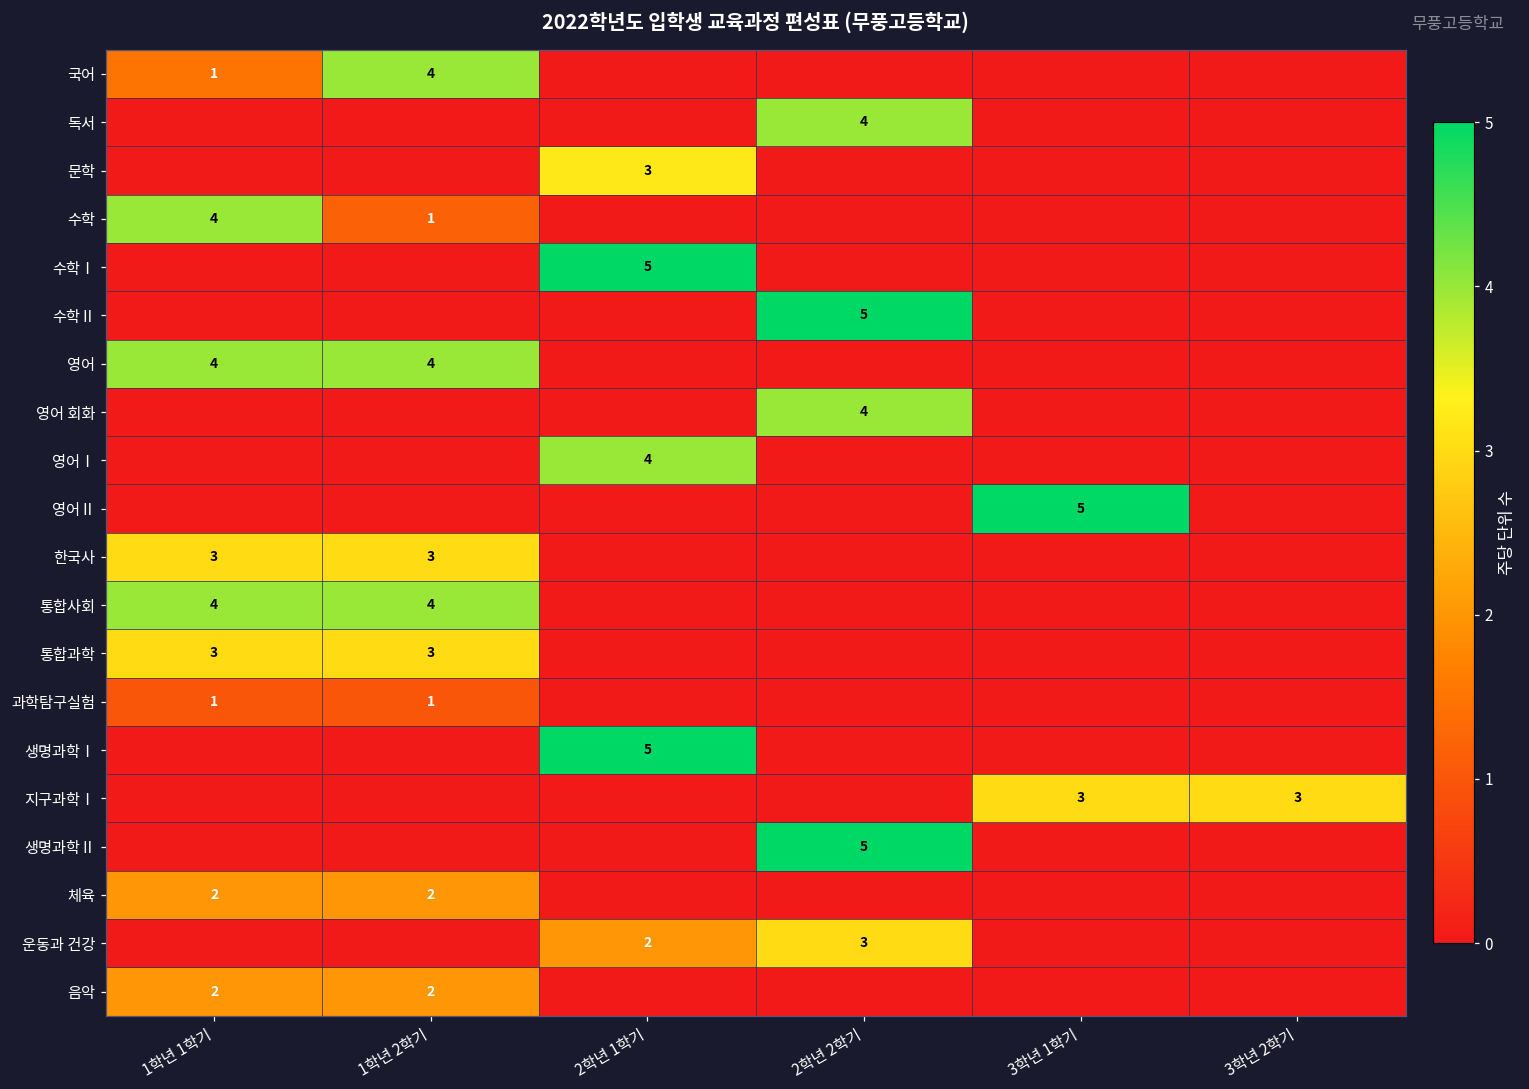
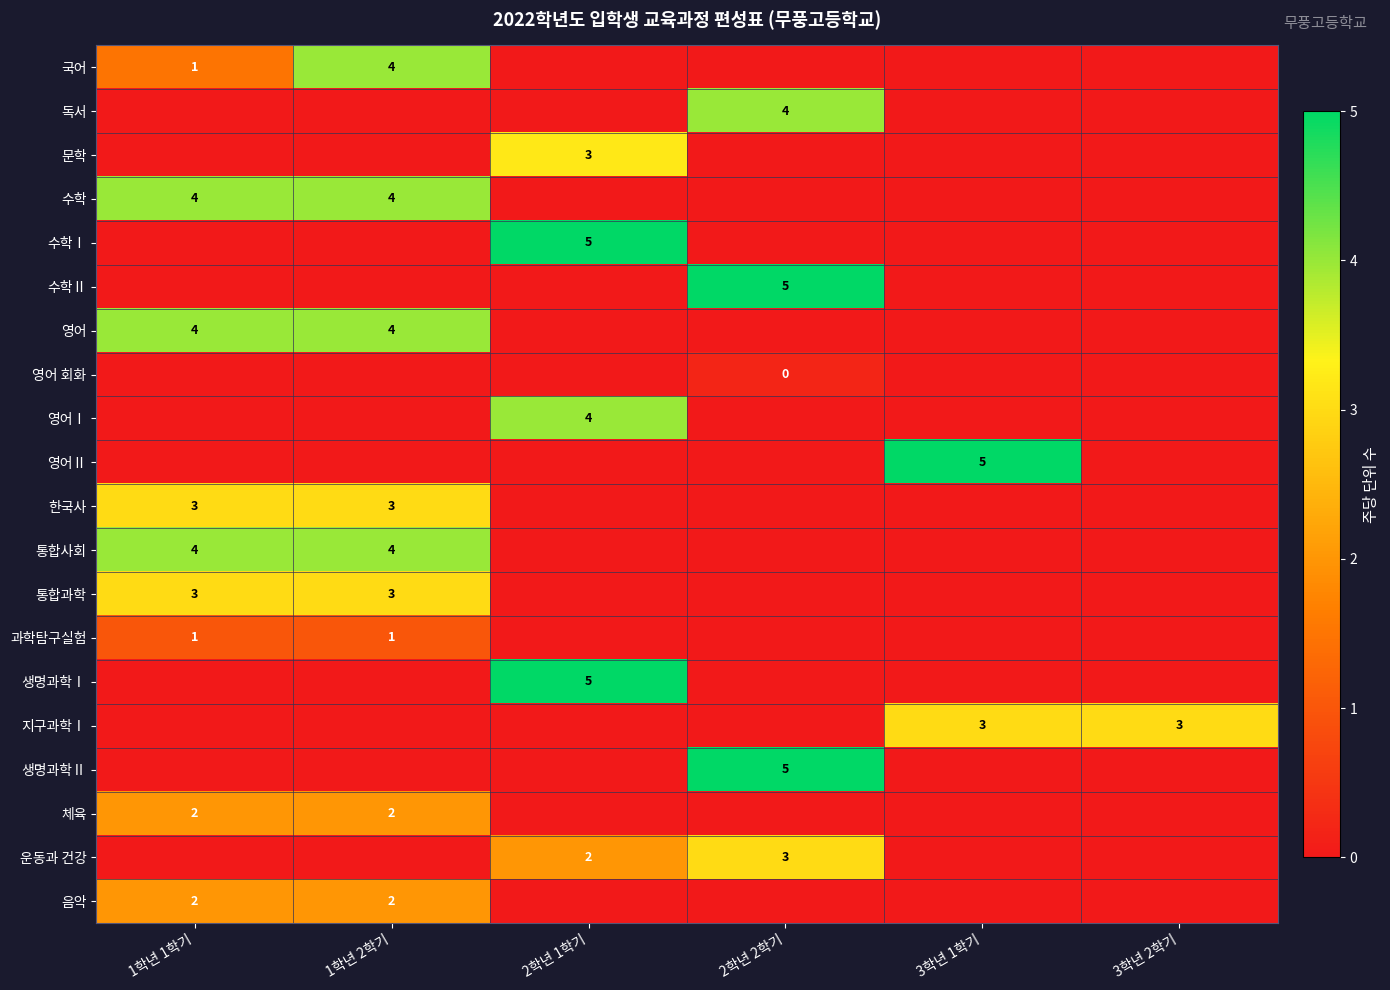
  {
    "국어": {
      "1학년 1학기": 1,
      "1학년 2학기": 4
    },
    "독서": {
      "2학년 2학기": 4
    },
    "문학": {
      "2학년 1학기": 3
    },
    "수학": {
      "1학년 1학기": 4,
-     "1학년 2학기": 1
+     "1학년 2학기": 4
    },
    "수학Ⅰ": {
      "2학년 1학기": 5
    },
    "수학Ⅱ": {
      "2학년 2학기": 5
    },
    "영어": {
      "1학년 1학기": 4,
      "1학년 2학기": 4
    },
    "영어 회화": {
-     "2학년 2학기": 4
+     "2학년 2학기": 0
    },
    "영어Ⅰ": {
      "2학년 1학기": 4
    },
    "영어Ⅱ": {
      "3학년 1학기": 5
    },
    "한국사": {
      "1학년 1학기": 3,
      "1학년 2학기": 3
    },
    "통합사회": {
      "1학년 1학기": 4,
      "1학년 2학기": 4
    },
    "통합과학": {
      "1학년 1학기": 3,
      "1학년 2학기": 3
    },
    "과학탐구실험": {
      "1학년 1학기": 1,
      "1학년 2학기": 1
    },
    "생명과학Ⅰ": {
      "2학년 1학기": 5
    },
    "지구과학Ⅰ": {
      "3학년 1학기": 3,
      "3학년 2학기": 3
    },
    "생명과학Ⅱ": {
      "2학년 2학기": 5
    },
    "체육": {
      "1학년 1학기": 2,
      "1학년 2학기": 2
    },
    "운동과 건강": {
      "2학년 1학기": 2,
      "2학년 2학기": 3
    },
    "음악": {
      "1학년 1학기": 2,
      "1학년 2학기": 2
    }
  }
